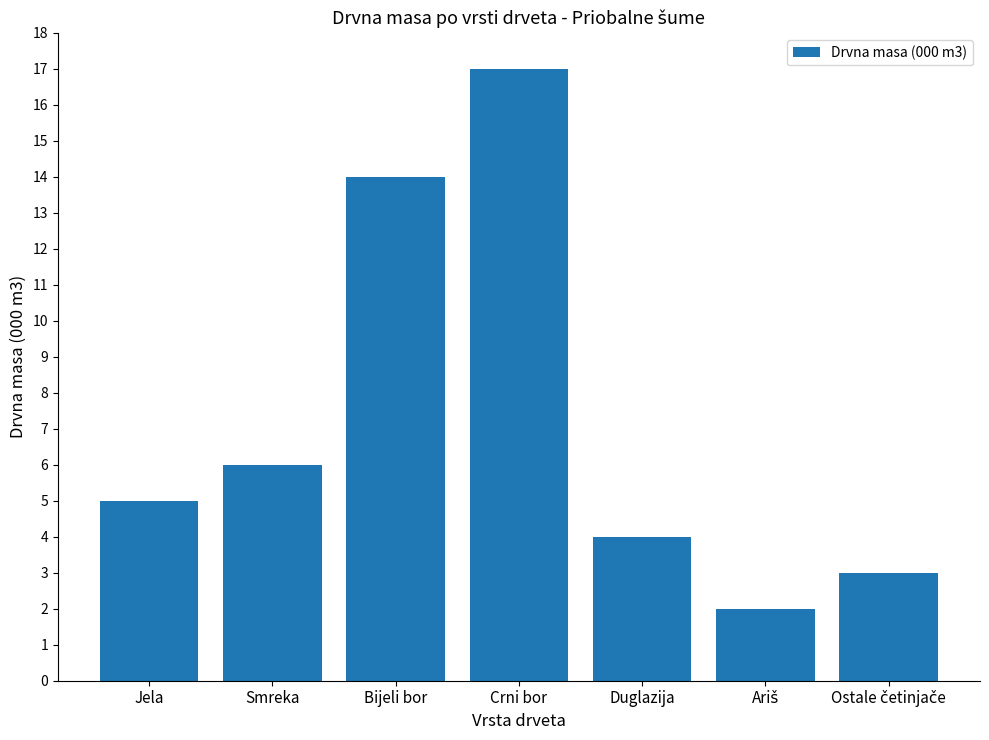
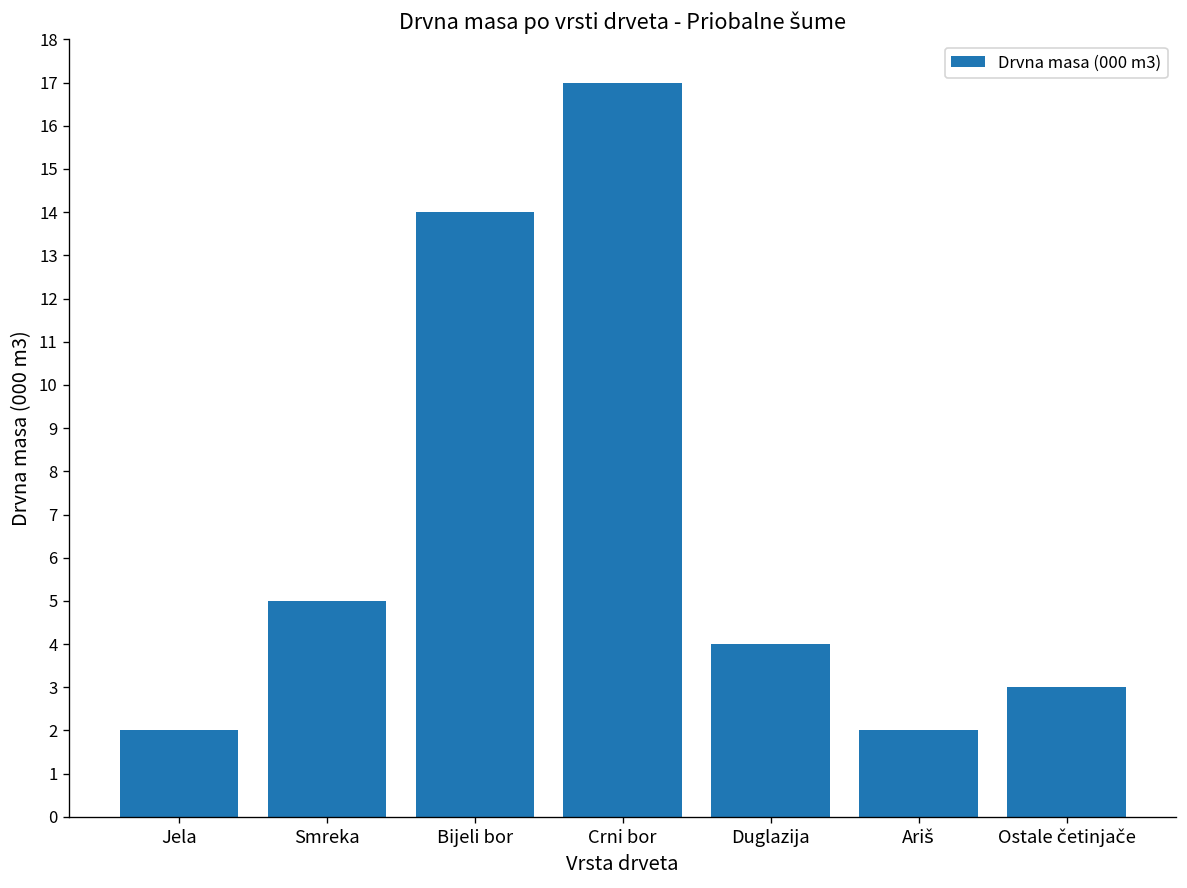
  {
-   "Jela": 5,
-   "Smreka": 6,
+   "Jela": 2,
+   "Smreka": 5,
    "Bijeli bor": 14,
    "Crni bor": 17,
    "Duglazija": 4,
    "Ariš": 2,
    "Ostale četinjače": 3
  }
